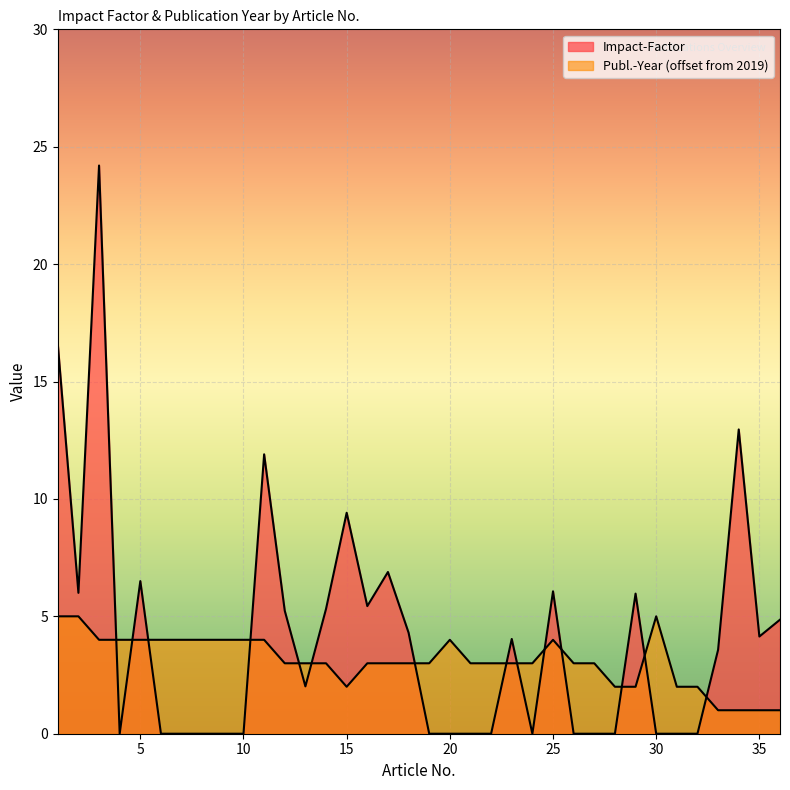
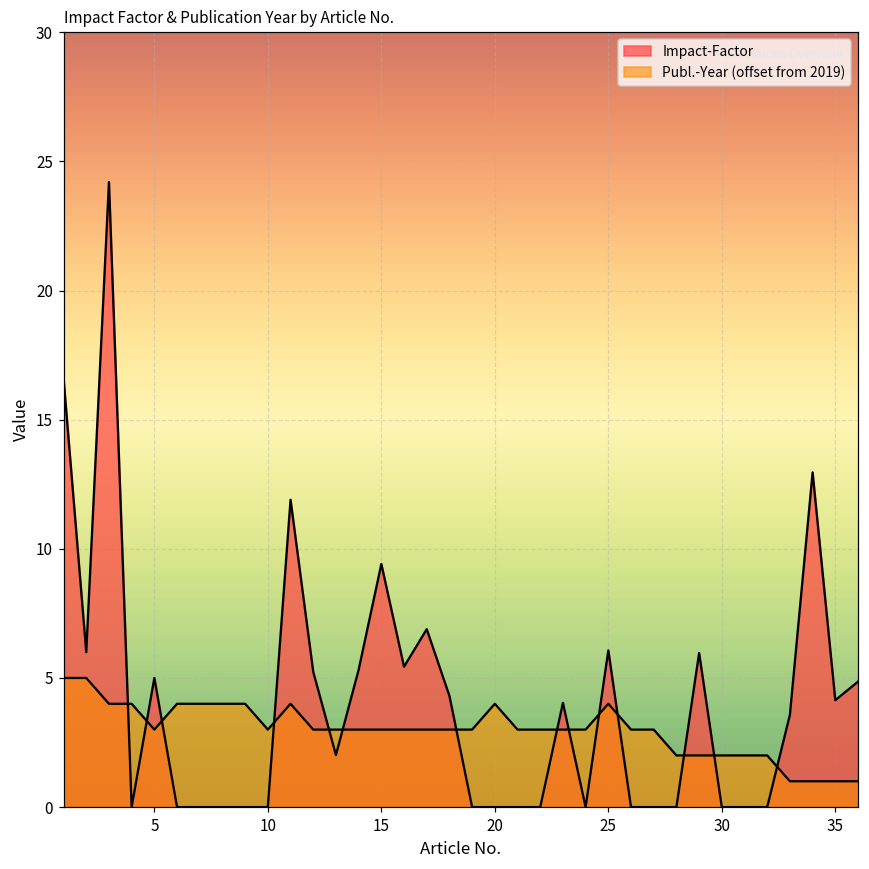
  {
    "Impact-Factor": {
-     "5": 6.5,
+     "5": 5.0,
      "10": 0.0,
      "15": 9.4,
      "20": 0.0,
      "25": 6.1,
      "30": 0.0,
      "35": 4.1
    },
    "Publ.-Year (offset from 2019)": {
-     "5": 4.0,
-     "10": 4.0,
-     "15": 2.0,
+     "5": 3.0,
+     "10": 3.0,
+     "15": 3.0,
      "20": 4.0,
      "25": 4.0,
-     "30": 5.0,
+     "30": 2.0,
      "35": 1.0
    }
  }
